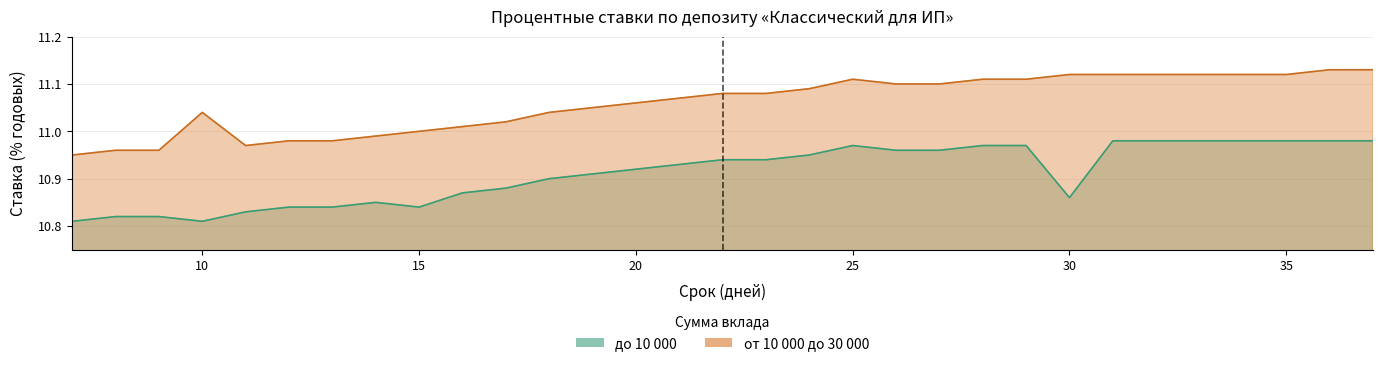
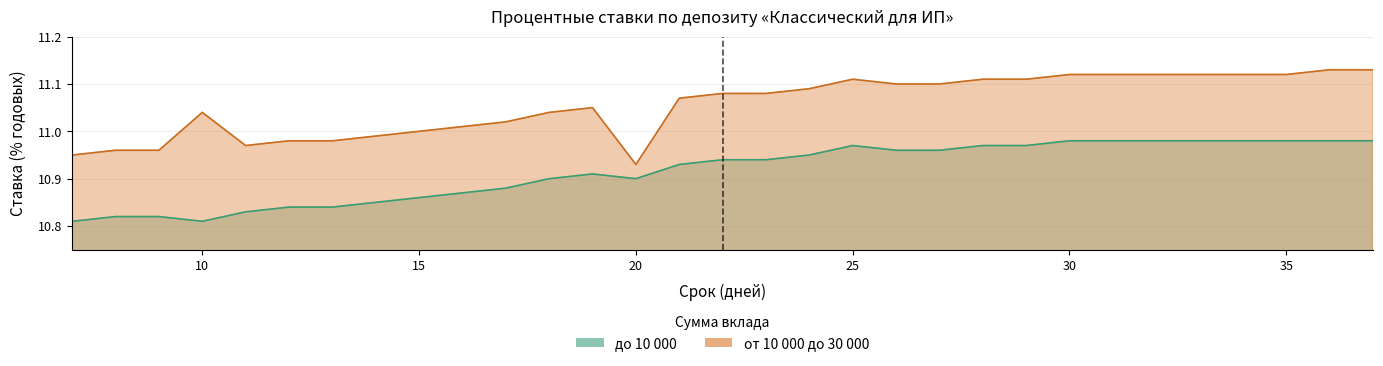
  {
    "до 10 000": {
      "10": 10.81,
-     "15": 10.84,
-     "20": 10.92,
+     "15": 10.86,
+     "20": 10.90,
      "25": 10.97,
-     "30": 10.86,
+     "30": 10.98,
      "35": 10.98
    },
    "от 10 000 до 30 000": {
      "10": 11.04,
      "15": 11.00,
-     "20": 11.06,
+     "20": 10.93,
      "25": 11.11,
      "30": 11.12,
      "35": 11.12
    }
  }
